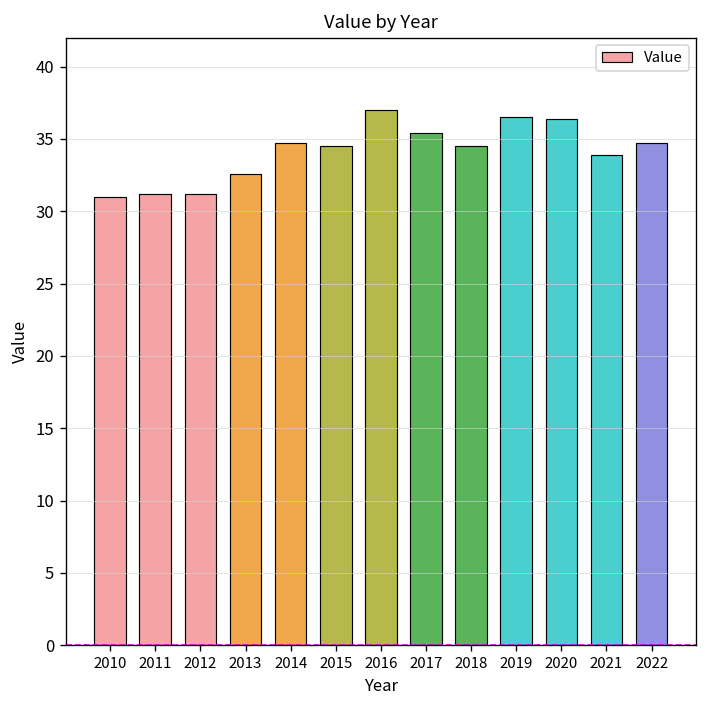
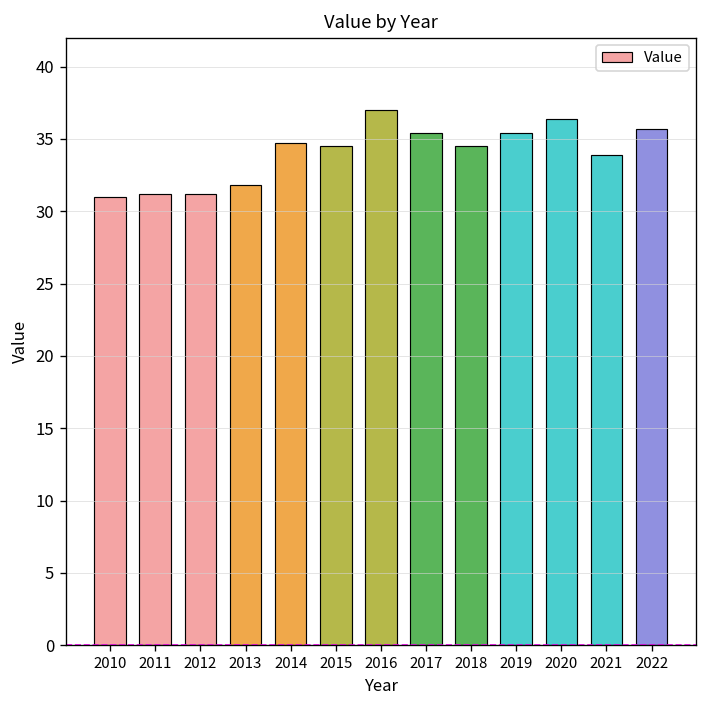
  {
    "2010": 31.0,
    "2011": 31.2,
    "2012": 31.2,
-   "2013": 32.6,
+   "2013": 31.8,
    "2014": 34.7,
    "2015": 34.5,
    "2016": 37.0,
    "2017": 35.4,
    "2018": 34.5,
-   "2019": 36.5,
+   "2019": 35.4,
    "2020": 36.4,
    "2021": 33.9,
-   "2022": 34.7
+   "2022": 35.7
  }
